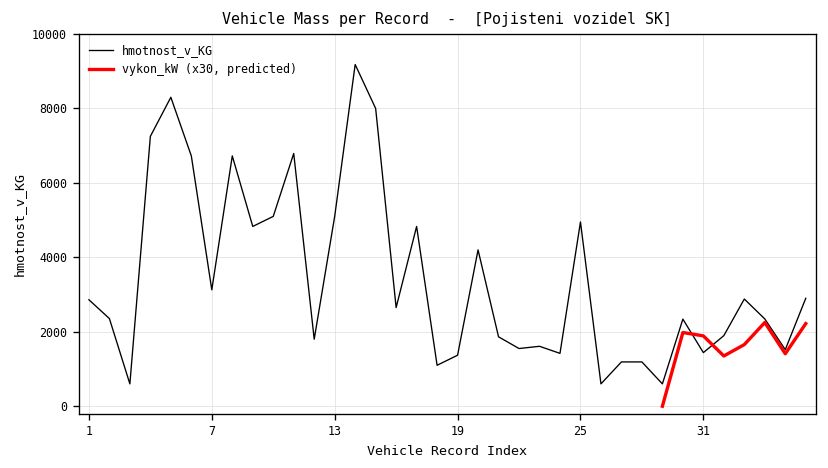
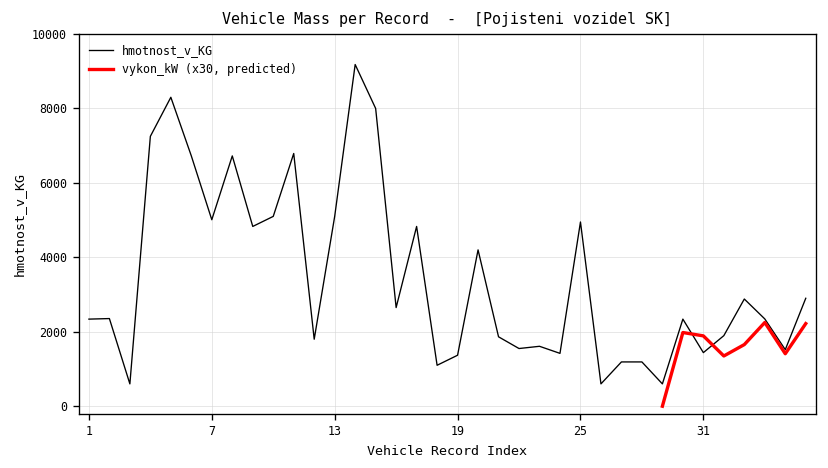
  {
    "hmotnost_v_KG": {
-     "1": 2900,
-     "7": 3100,
+     "1": 2300,
+     "7": 5000,
      "13": 5100,
      "19": 1400,
      "25": 5000,
      "31": 1400
    }
  }
